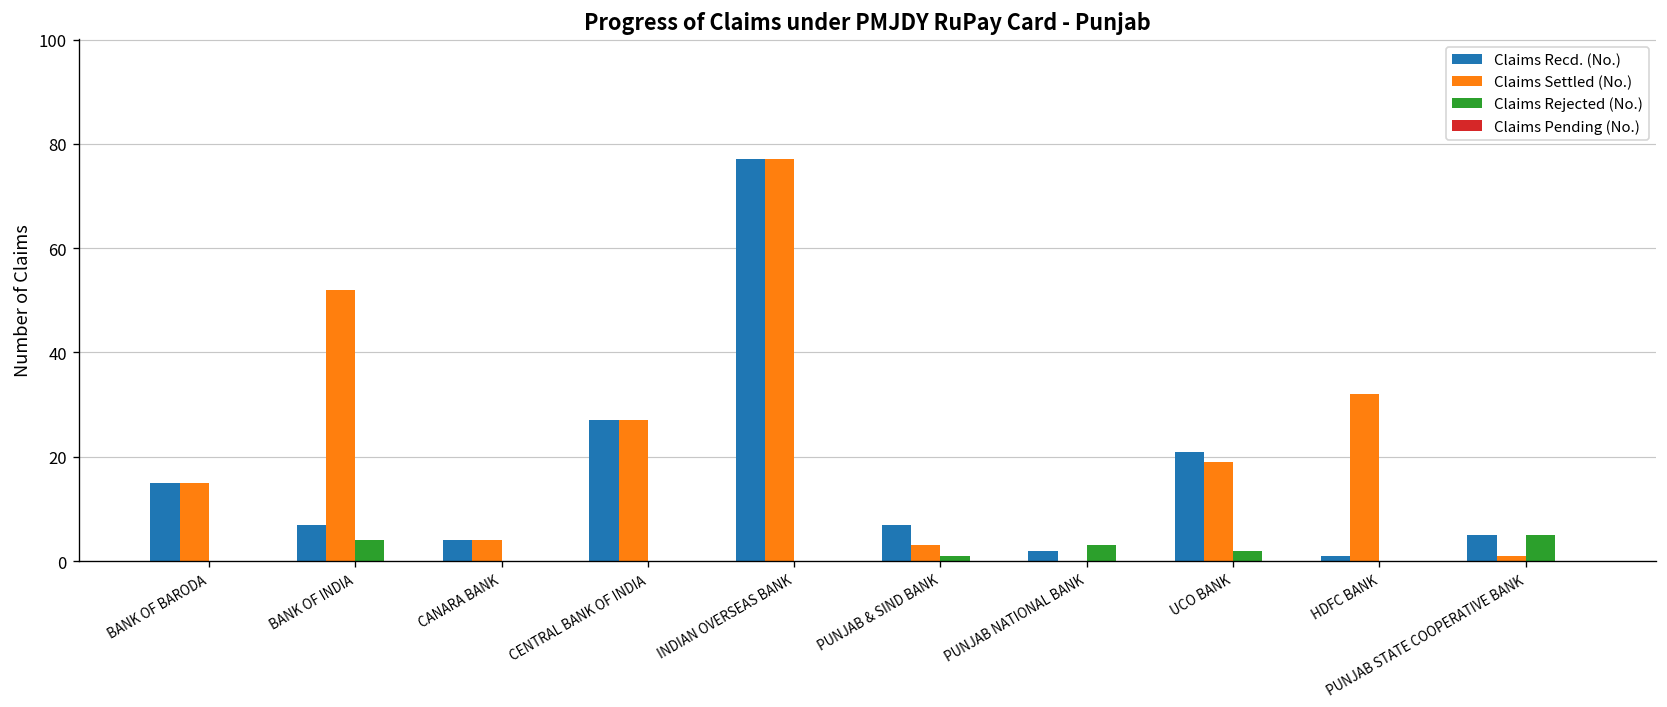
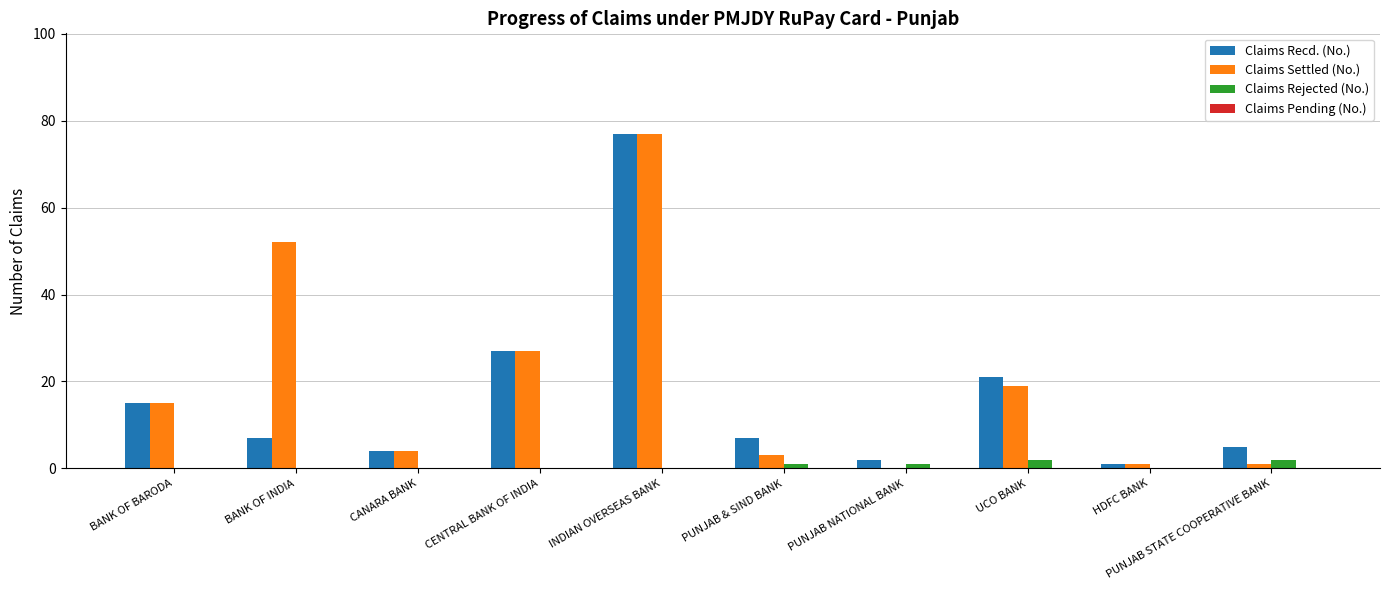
  {
    "Claims Recd. (No.)": {
      "BANK OF BARODA": 15,
      "BANK OF INDIA": 7,
      "CANARA BANK": 4,
      "CENTRAL BANK OF INDIA": 27,
      "INDIAN OVERSEAS BANK": 77,
      "PUNJAB & SIND BANK": 7,
      "PUNJAB NATIONAL BANK": 2,
      "UCO BANK": 21,
      "HDFC BANK": 1,
      "PUNJAB STATE COOPERATIVE BANK": 5
    },
    "Claims Settled (No.)": {
      "BANK OF BARODA": 15,
      "BANK OF INDIA": 52,
      "CANARA BANK": 4,
      "CENTRAL BANK OF INDIA": 27,
      "INDIAN OVERSEAS BANK": 77,
      "PUNJAB & SIND BANK": 3,
      "PUNJAB NATIONAL BANK": 0,
      "UCO BANK": 19,
-     "HDFC BANK": 32,
+     "HDFC BANK": 1,
      "PUNJAB STATE COOPERATIVE BANK": 1
    },
    "Claims Rejected (No.)": {
      "BANK OF BARODA": 0,
-     "BANK OF INDIA": 4,
+     "BANK OF INDIA": 0,
      "CANARA BANK": 0,
      "CENTRAL BANK OF INDIA": 0,
      "INDIAN OVERSEAS BANK": 0,
      "PUNJAB & SIND BANK": 1,
-     "PUNJAB NATIONAL BANK": 3,
+     "PUNJAB NATIONAL BANK": 1,
      "UCO BANK": 2,
      "HDFC BANK": 0,
-     "PUNJAB STATE COOPERATIVE BANK": 5
+     "PUNJAB STATE COOPERATIVE BANK": 2
    },
    "Claims Pending (No.)": {
      "BANK OF BARODA": 0,
      "BANK OF INDIA": 0,
      "CANARA BANK": 0,
      "CENTRAL BANK OF INDIA": 0,
      "INDIAN OVERSEAS BANK": 0,
      "PUNJAB & SIND BANK": 0,
      "PUNJAB NATIONAL BANK": 0,
      "UCO BANK": 0,
      "HDFC BANK": 0,
      "PUNJAB STATE COOPERATIVE BANK": 0
    }
  }
